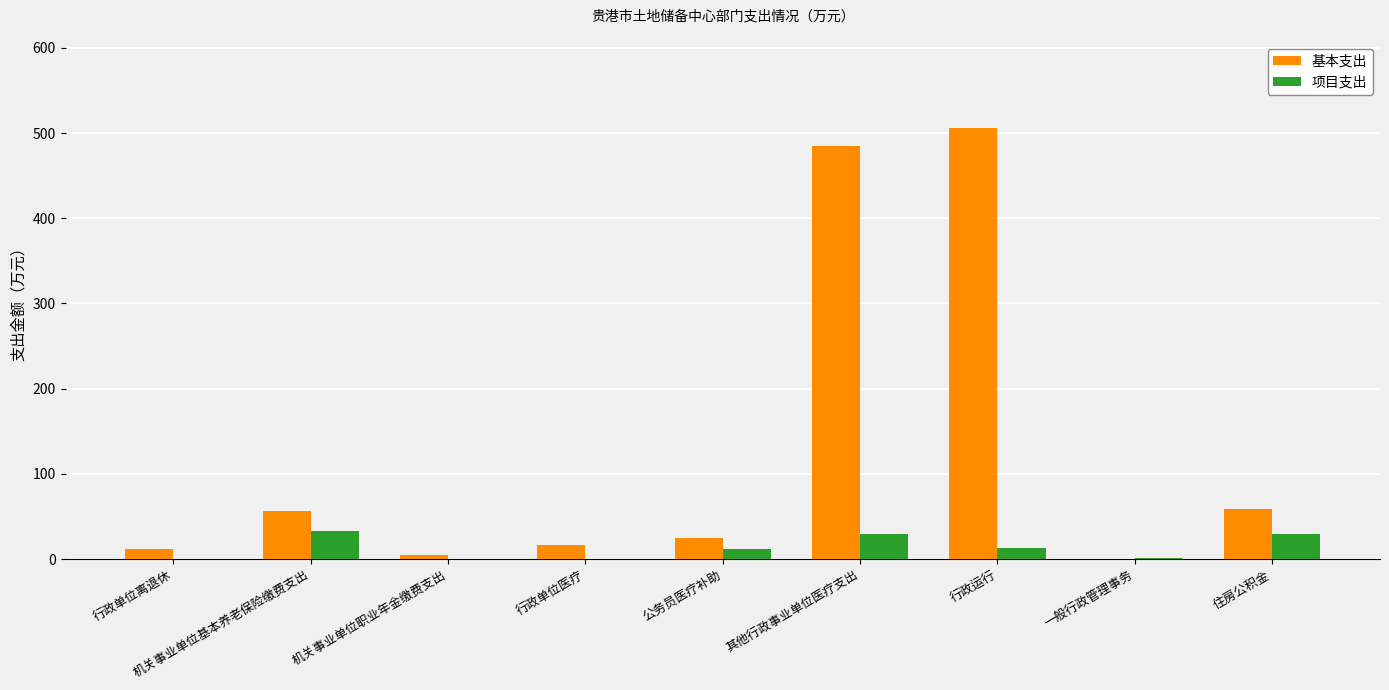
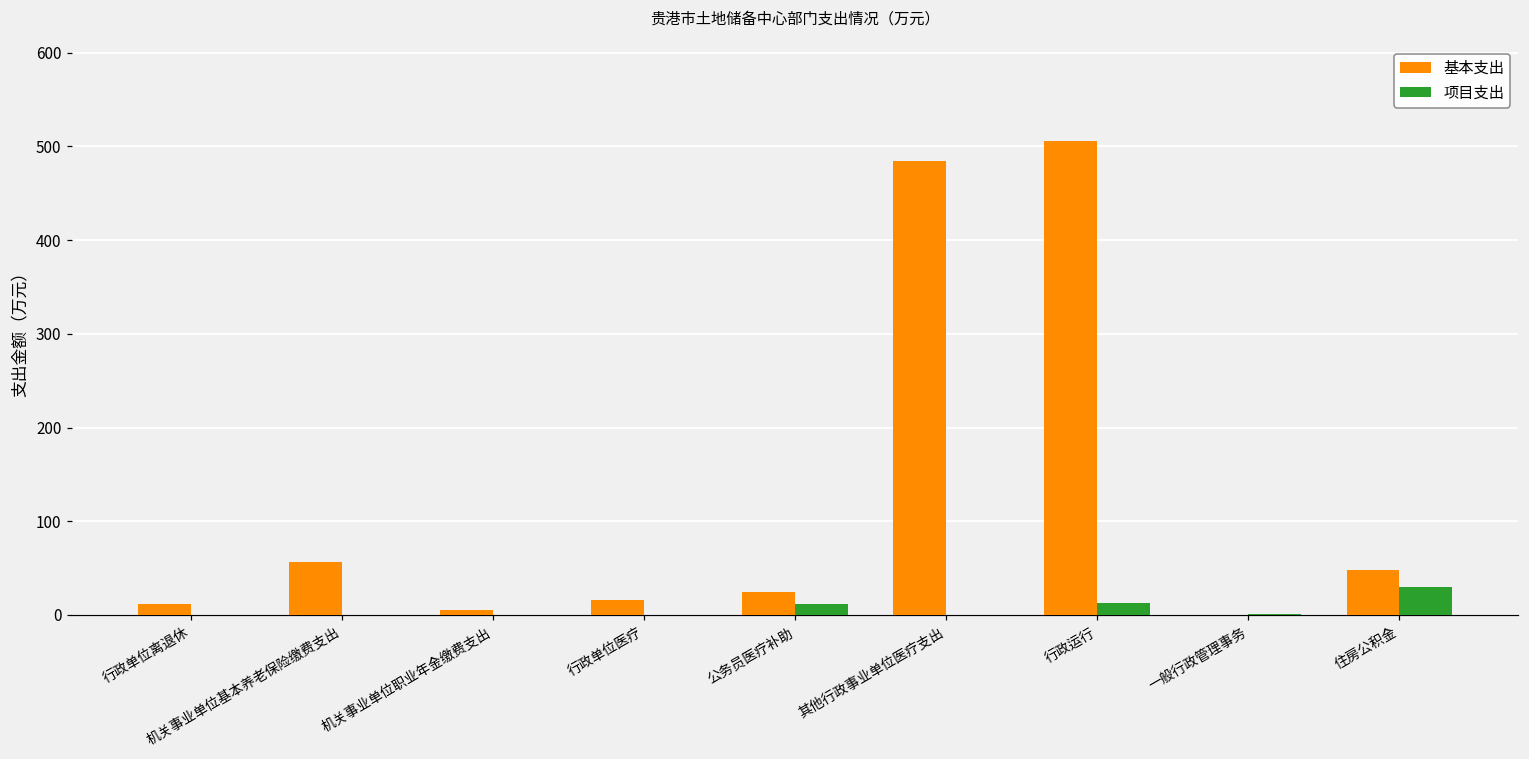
  {
    "基本支出": {
      "行政单位离退休": 10,
      "机关事业单位基本养老保险缴费支出": 60,
      "机关事业单位职业年金缴费支出": 0,
      "行政单位医疗": 20,
      "公务员医疗补助": 20,
      "其他行政事业单位医疗支出": 480,
      "行政运行": 510,
      "一般行政管理事务": 0,
-     "住房公积金": 60
+     "住房公积金": 50
    },
    "项目支出": {
      "行政单位离退休": 0,
-     "机关事业单位基本养老保险缴费支出": 30,
+     "机关事业单位基本养老保险缴费支出": 0,
      "机关事业单位职业年金缴费支出": 0,
      "行政单位医疗": 0,
      "公务员医疗补助": 10,
-     "其他行政事业单位医疗支出": 30,
+     "其他行政事业单位医疗支出": 0,
      "行政运行": 10,
      "住房公积金": 30
    }
  }
